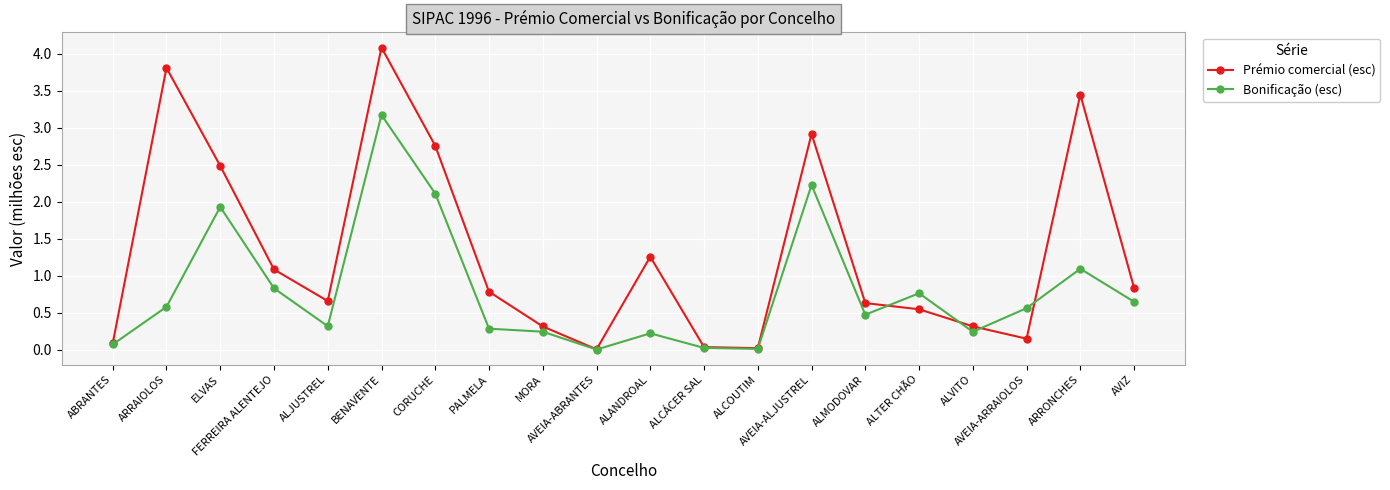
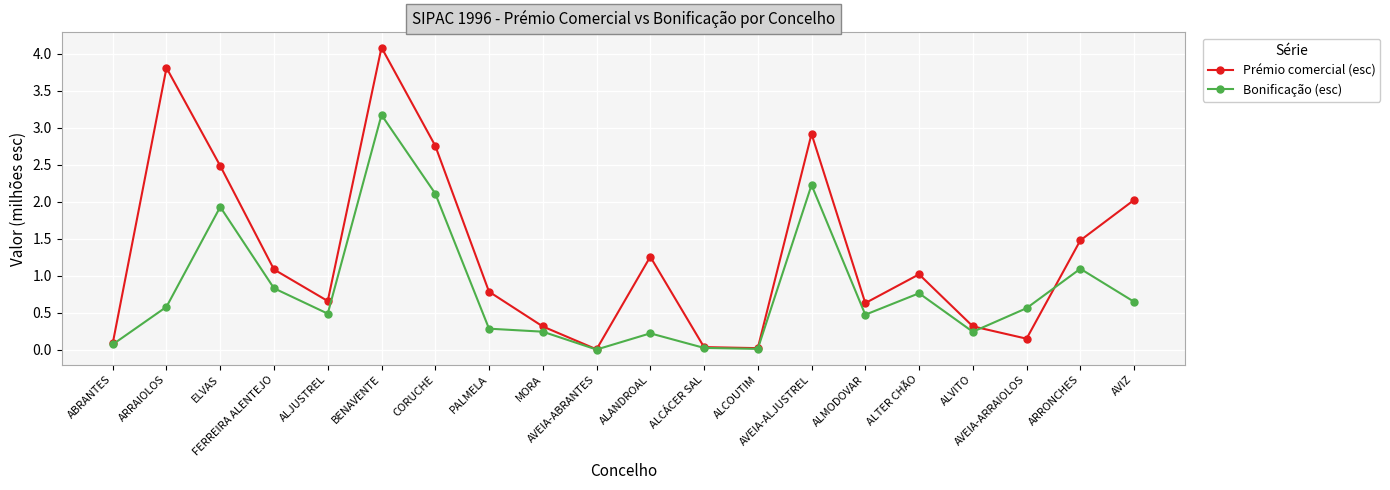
  {
    "Prémio comercial (esc)": {
      "ARRAIOLOS": 3.8,
      "ELVAS": 2.5,
      "FERREIRA ALENTEJO": 1.1,
      "ALJUSTREL": 0.7,
      "BENAVENTE": 4.1,
      "CORUCHE": 2.8,
      "PALMELA": 0.8,
      "MORA": 0.3,
      "ALANDROAL": 1.3,
      "AVEIA-ALJUSTREL": 2.9,
      "ALMODOVAR": 0.6,
-     "ALTER CHÃO": 0.5,
+     "ALTER CHÃO": 1.0,
      "ALVITO": 0.3,
      "AVEIA-ARRAIOLOS": 0.2,
-     "ARRONCHES": 3.4,
-     "AVIZ": 0.8
+     "ARRONCHES": 1.5,
+     "AVIZ": 2.0
    },
    "Bonificação (esc)": {
      "ARRAIOLOS": 0.6,
      "ELVAS": 1.9,
      "FERREIRA ALENTEJO": 0.8,
-     "ALJUSTREL": 0.3,
+     "ALJUSTREL": 0.5,
      "BENAVENTE": 3.2,
      "CORUCHE": 2.1,
      "PALMELA": 0.3,
      "MORA": 0.2,
      "ALANDROAL": 0.2,
      "AVEIA-ALJUSTREL": 2.2,
      "ALMODOVAR": 0.5,
      "ALTER CHÃO": 0.8,
      "ALVITO": 0.2,
      "AVEIA-ARRAIOLOS": 0.6,
      "ARRONCHES": 1.1,
      "AVIZ": 0.7
    }
  }
